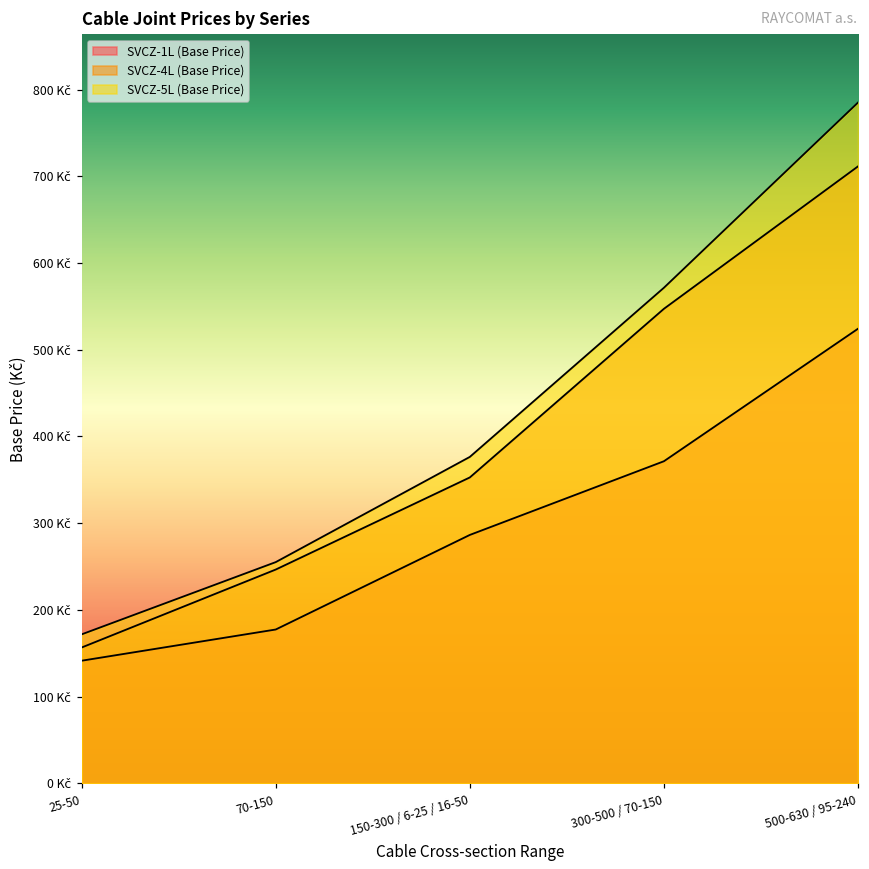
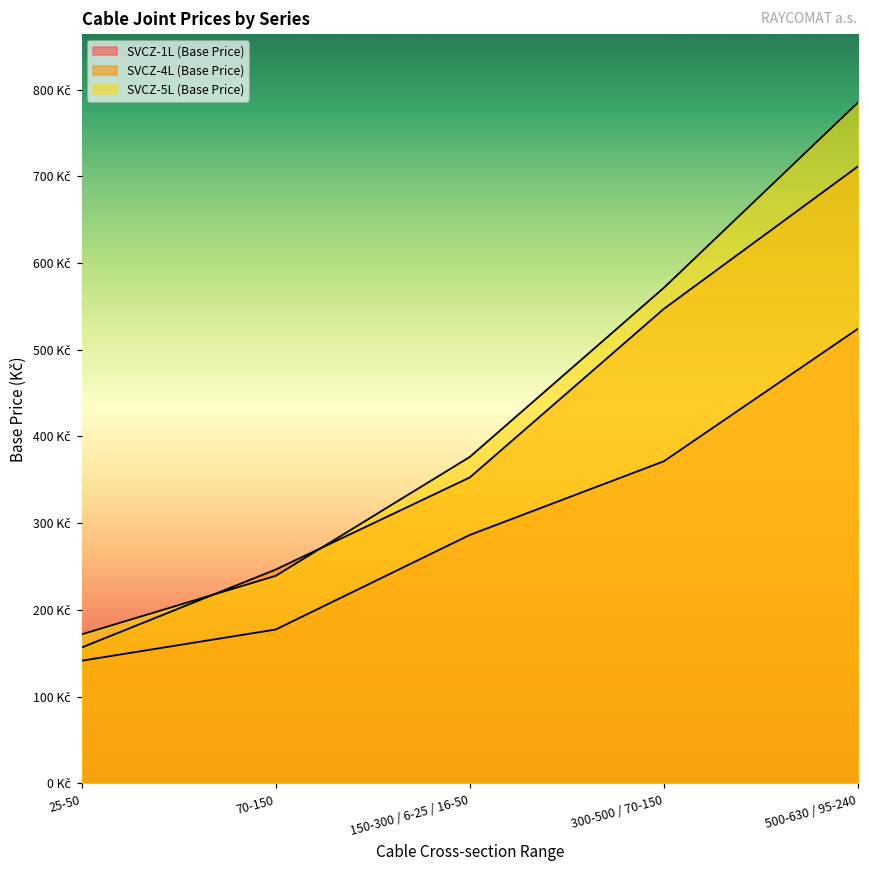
  {
    "SVCZ-1L (Base Price)": {
      "25-50": "140 Kč",
      "70-150": "180 Kč",
      "150-300 / 6-25 / 16-50": "290 Kč",
      "300-500 / 70-150": "370 Kč",
      "500-630 / 95-240": "520 Kč"
    },
    "SVCZ-4L (Base Price)": {
      "25-50": "160 Kč",
      "70-150": "250 Kč",
      "150-300 / 6-25 / 16-50": "350 Kč",
      "300-500 / 70-150": "550 Kč",
      "500-630 / 95-240": "710 Kč"
    },
    "SVCZ-5L (Base Price)": {
      "25-50": "170 Kč",
-     "70-150": "260 Kč",
+     "70-150": "240 Kč",
      "150-300 / 6-25 / 16-50": "380 Kč",
      "300-500 / 70-150": "570 Kč",
      "500-630 / 95-240": "790 Kč"
    }
  }
